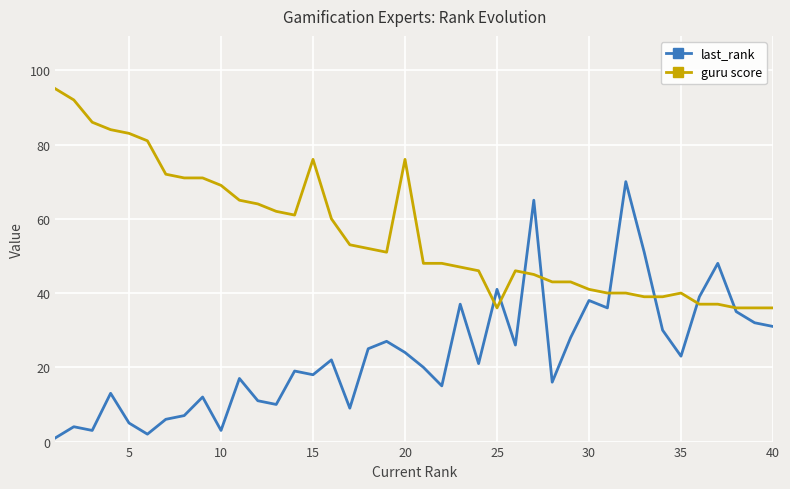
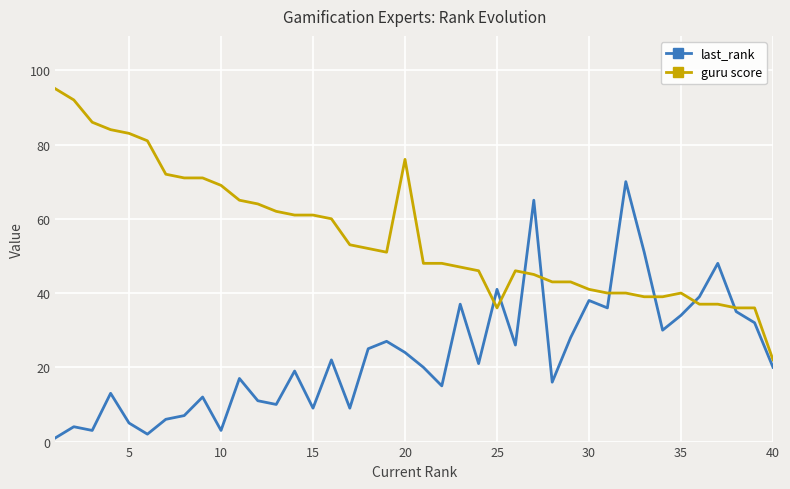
  {
    "last_rank": {
      "5": 5,
      "10": 3,
-     "15": 18,
+     "15": 9,
      "20": 24,
      "25": 41,
      "30": 38,
-     "35": 23,
-     "40": 31
+     "35": 34,
+     "40": 20
    },
    "guru score": {
      "5": 83,
      "10": 69,
-     "15": 76,
+     "15": 61,
      "20": 76,
      "25": 36,
      "30": 41,
      "35": 40,
-     "40": 36
+     "40": 22
    }
  }
